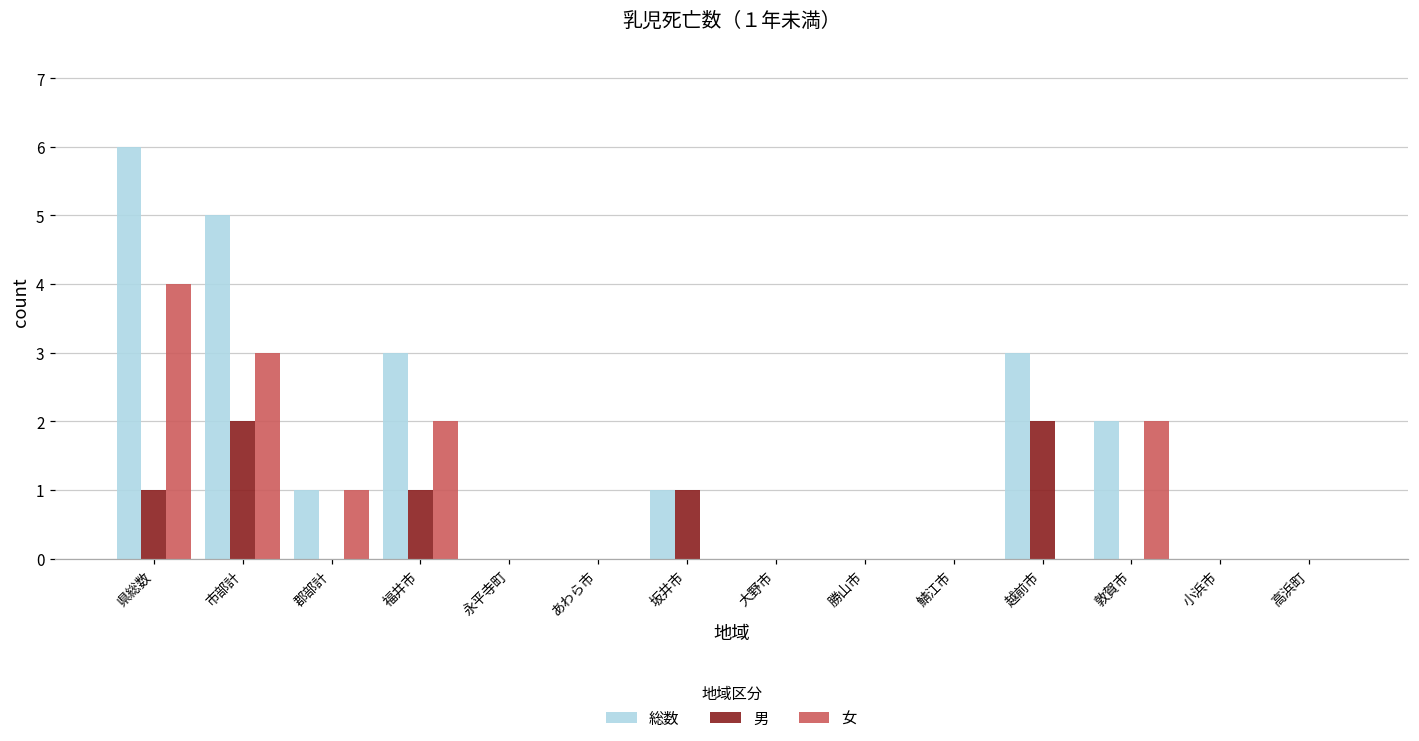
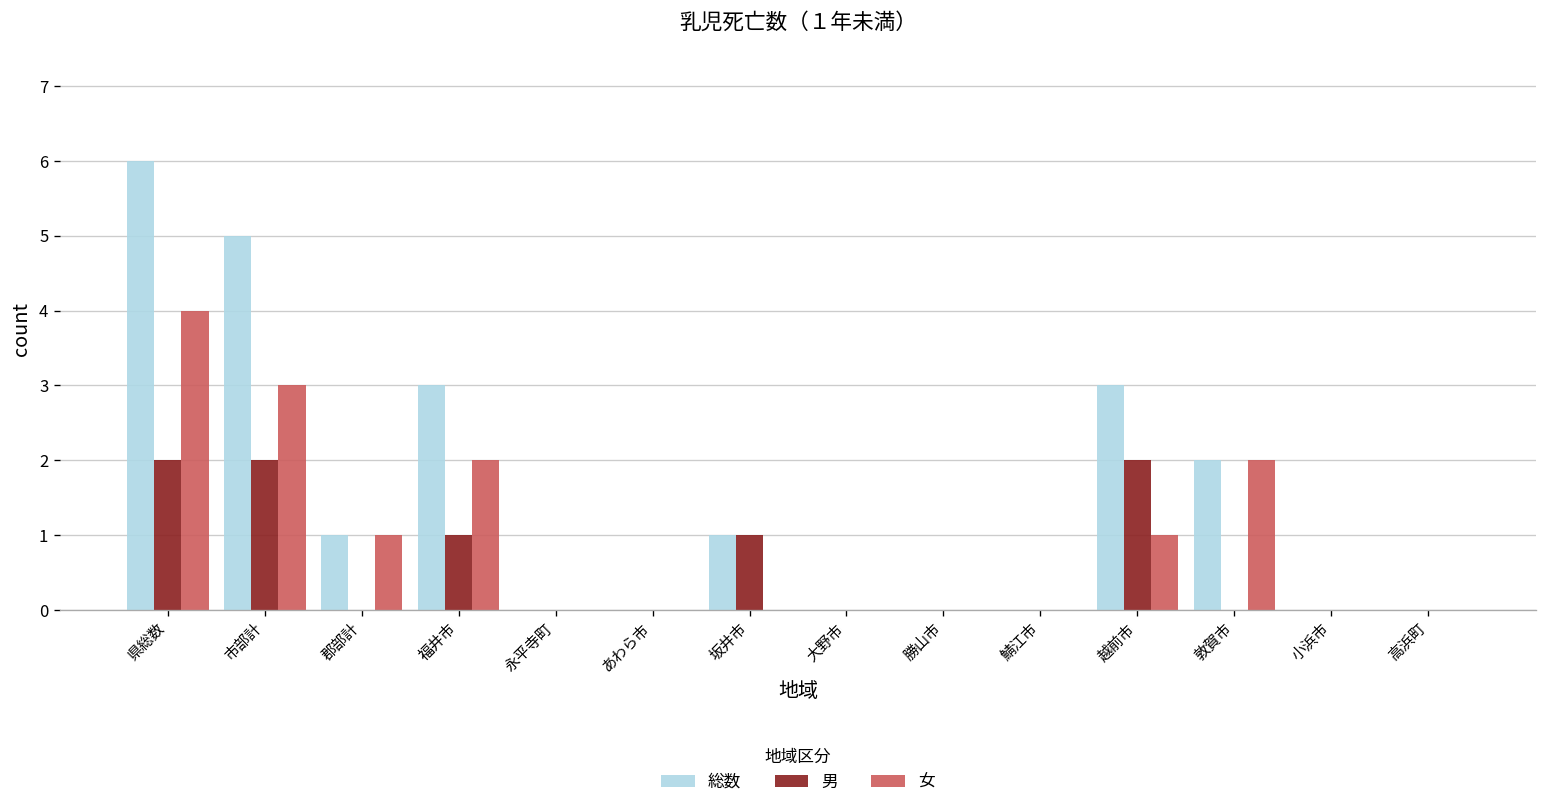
  {
    "総数": {
      "県総数": 6,
      "市部計": 5,
      "郡部計": 1,
      "福井市": 3,
      "永平寺町": 0,
      "あわら市": 0,
      "坂井市": 1,
      "大野市": 0,
      "勝山市": 0,
      "鯖江市": 0,
      "越前市": 3,
      "敦賀市": 2,
      "小浜市": 0,
      "高浜町": 0
    },
    "男": {
-     "県総数": 1,
+     "県総数": 2,
      "市部計": 2,
      "郡部計": 0,
      "福井市": 1,
      "永平寺町": 0,
      "あわら市": 0,
      "坂井市": 1,
      "大野市": 0,
      "勝山市": 0,
      "鯖江市": 0,
      "越前市": 2,
      "敦賀市": 0,
      "小浜市": 0,
      "高浜町": 0
    },
    "女": {
      "県総数": 4,
      "市部計": 3,
      "郡部計": 1,
      "福井市": 2,
      "永平寺町": 0,
      "あわら市": 0,
      "坂井市": 0,
      "大野市": 0,
      "勝山市": 0,
      "鯖江市": 0,
-     "越前市": 0,
+     "越前市": 1,
      "敦賀市": 2,
      "小浜市": 0,
      "高浜町": 0
    }
  }
